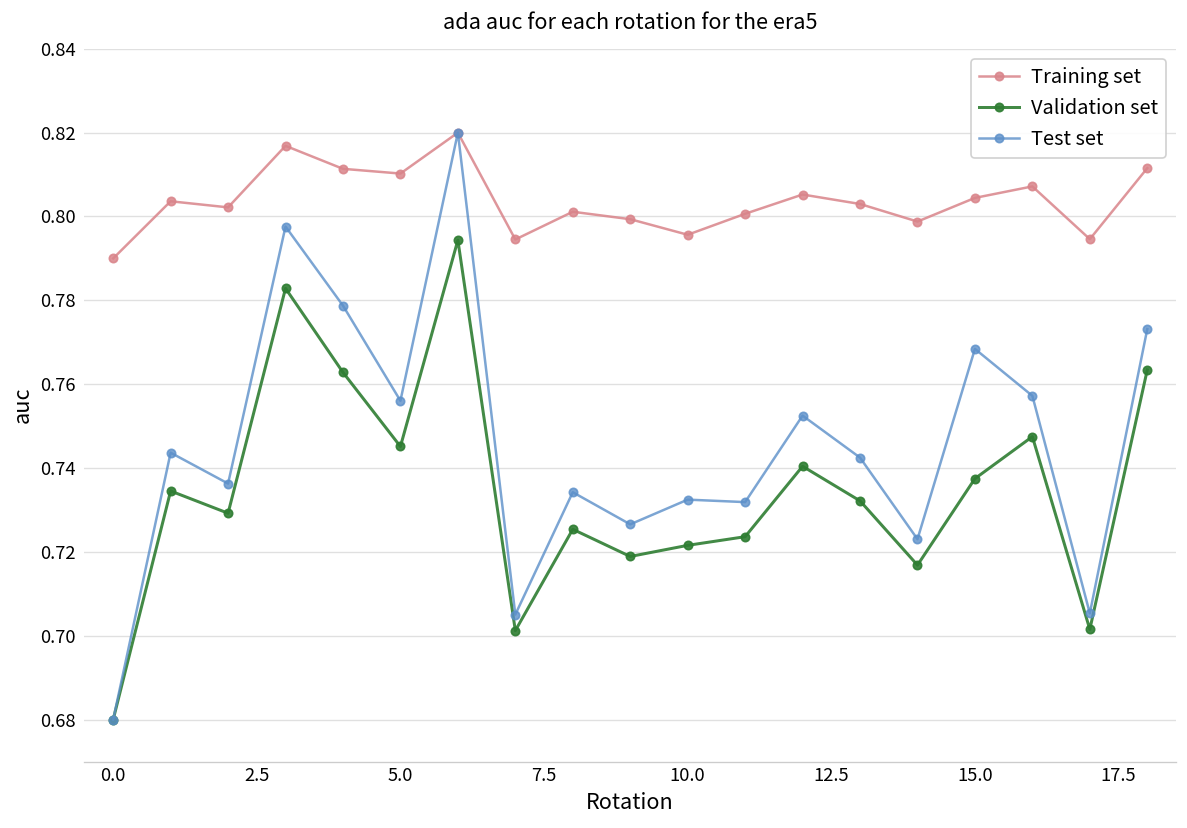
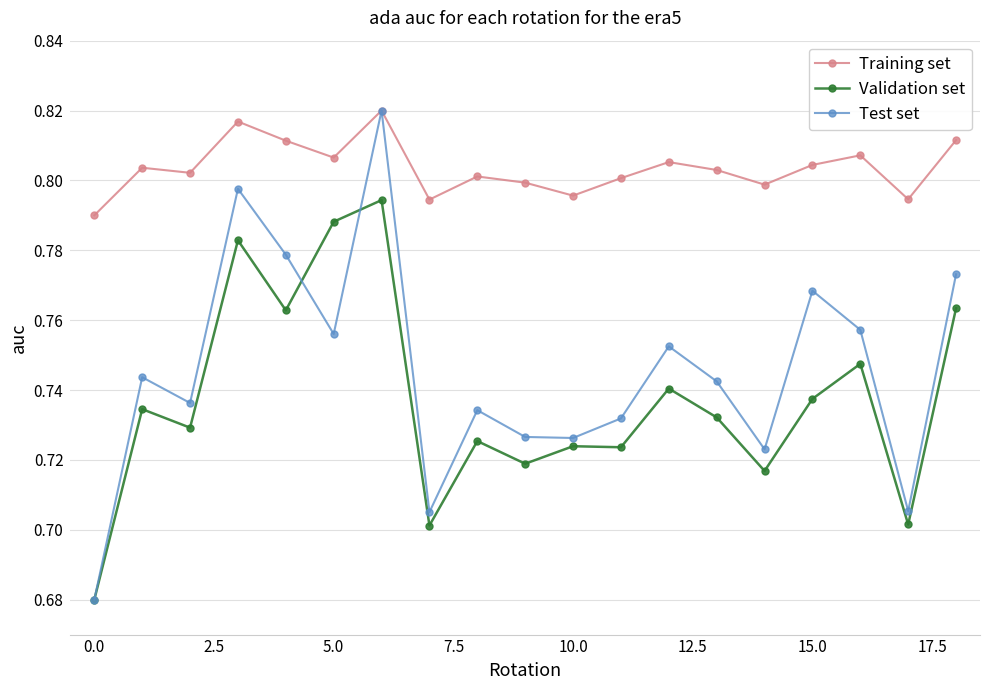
  {
    "Training set": {
      "0.0": 0.790,
-     "5.0": 0.810,
+     "5.0": 0.807,
      "10.0": 0.796,
      "15.0": 0.804
    },
    "Validation set": {
-     "5.0": 0.745,
-     "10.0": 0.722,
+     "5.0": 0.788,
+     "10.0": 0.724,
      "15.0": 0.737
    },
    "Test set": {
      "5.0": 0.756,
-     "10.0": 0.732,
+     "10.0": 0.726,
      "15.0": 0.768
    }
  }
